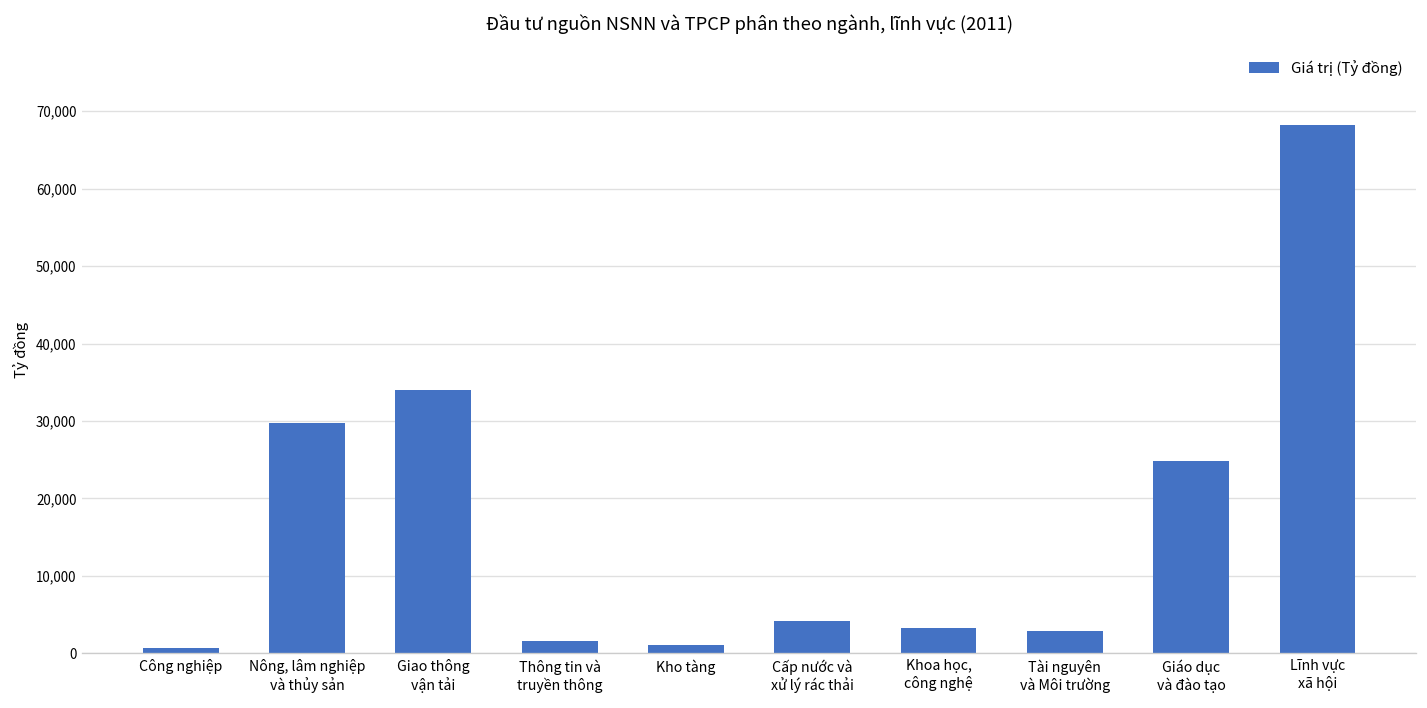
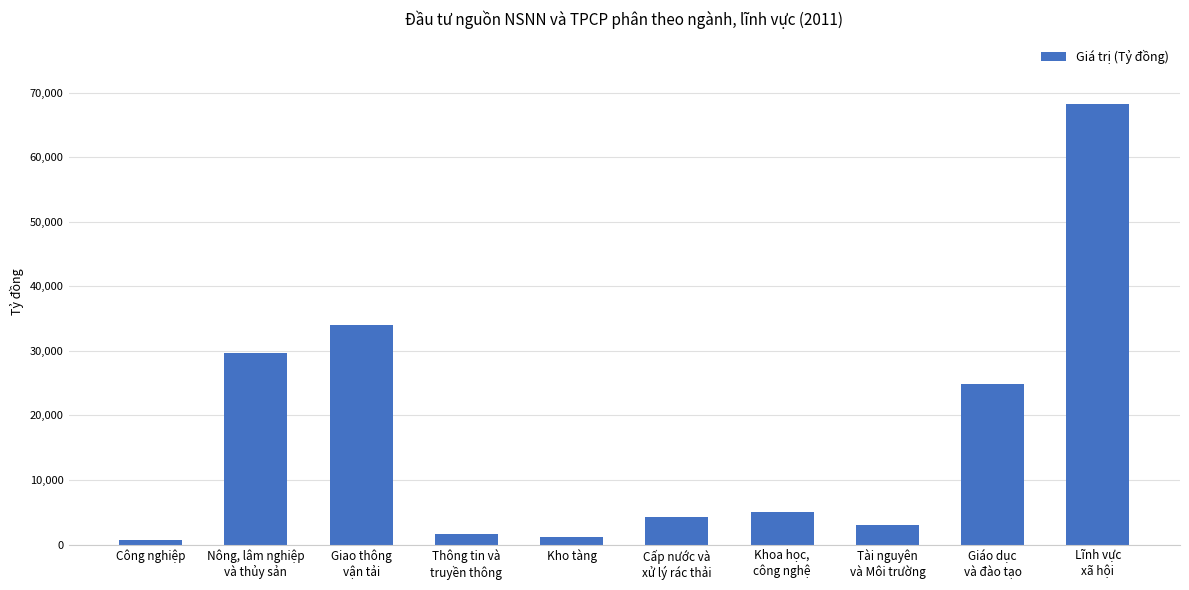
  {
    "Công nghiệp": "1,000",
    "Nông, lâm nghiệp và thủy sản": "30,000",
    "Giao thông vận tải": "34,000",
    "Thông tin và truyền thông": "2,000",
    "Kho tàng": "1,000",
    "Cấp nước và xử lý rác thải": "4,000",
-   "Khoa học, công nghệ": "3,000",
+   "Khoa học, công nghệ": "5,000",
    "Tài nguyên và Môi trường": "3,000",
    "Giáo dục và đào tạo": "25,000",
    "Lĩnh vực xã hội": "68,000"
  }
